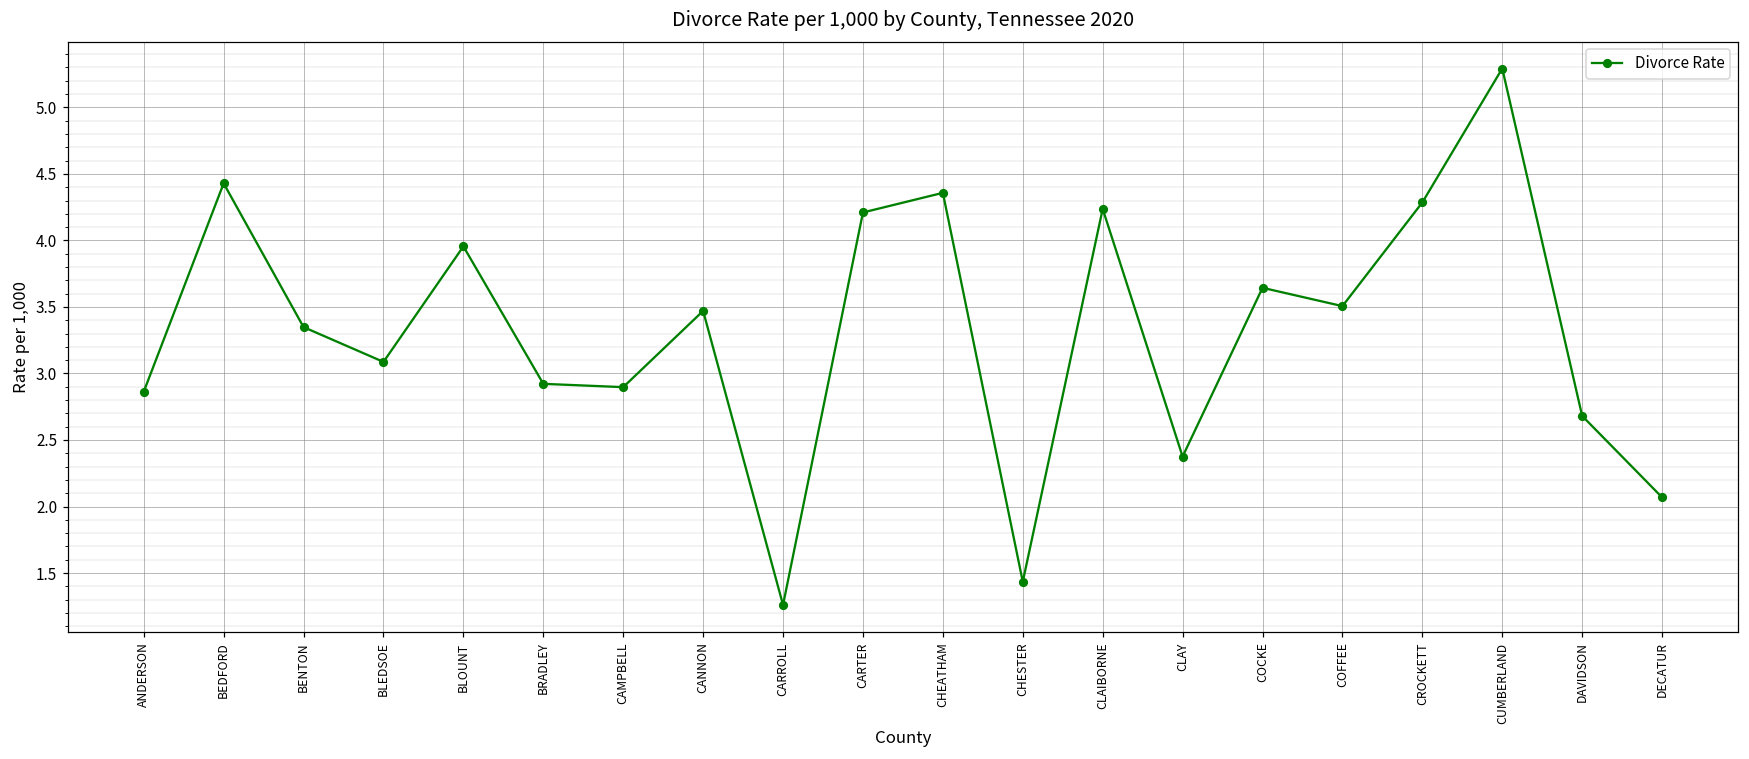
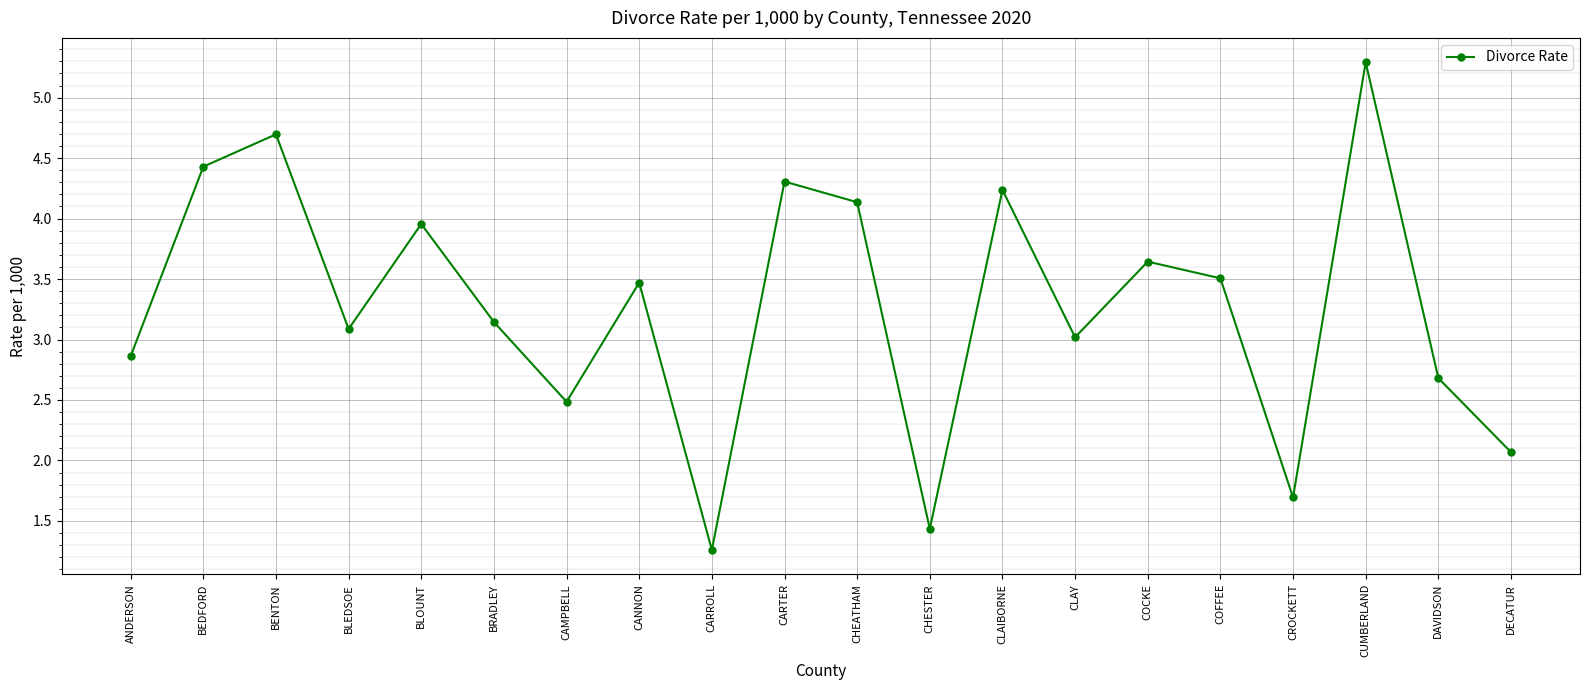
  {
    "ANDERSON": 2.86,
    "BEDFORD": 4.43,
-   "BENTON": 3.35,
+   "BENTON": 4.70,
    "BLEDSOE": 3.09,
    "BLOUNT": 3.96,
-   "BRADLEY": 2.92,
-   "CAMPBELL": 2.90,
+   "BRADLEY": 3.14,
+   "CAMPBELL": 2.49,
    "CANNON": 3.47,
    "CARROLL": 1.26,
-   "CARTER": 4.21,
-   "CHEATHAM": 4.36,
+   "CARTER": 4.31,
+   "CHEATHAM": 4.14,
    "CHESTER": 1.43,
    "CLAIBORNE": 4.24,
-   "CLAY": 2.38,
+   "CLAY": 3.02,
    "COCKE": 3.64,
    "COFFEE": 3.51,
-   "CROCKETT": 4.29,
+   "CROCKETT": 1.69,
    "CUMBERLAND": 5.29,
    "DAVIDSON": 2.68,
    "DECATUR": 2.07
  }
